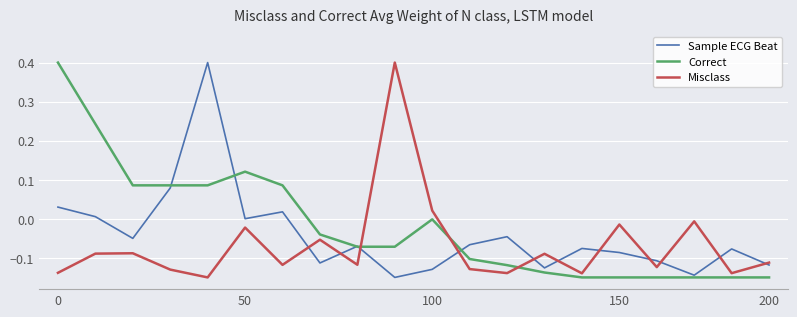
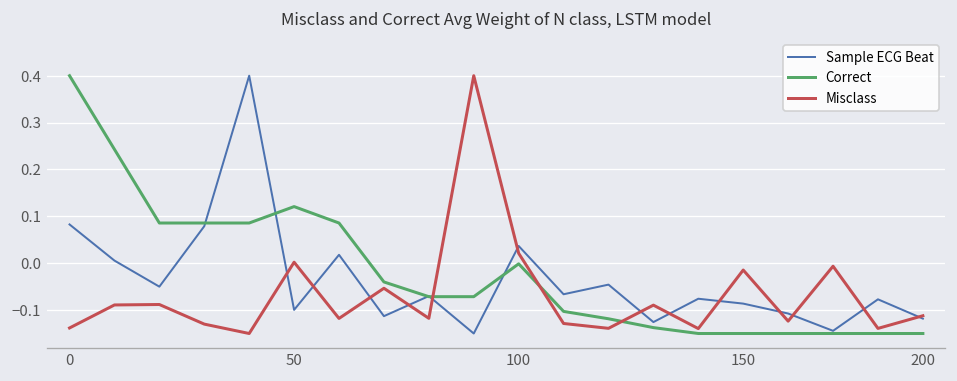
  {
    "Sample ECG Beat": {
-     "0": 0.03,
-     "50": 0.00,
-     "100": -0.13,
+     "0": 0.08,
+     "50": -0.10,
+     "100": 0.04,
      "150": -0.09
    },
    "Correct": {
      "0": 0.40,
      "50": 0.12,
      "100": 0.00,
      "150": -0.15,
      "200": -0.15
    },
    "Misclass": {
      "0": -0.14,
-     "50": -0.02,
+     "50": 0.00,
      "100": 0.02,
      "150": -0.01
    }
  }
